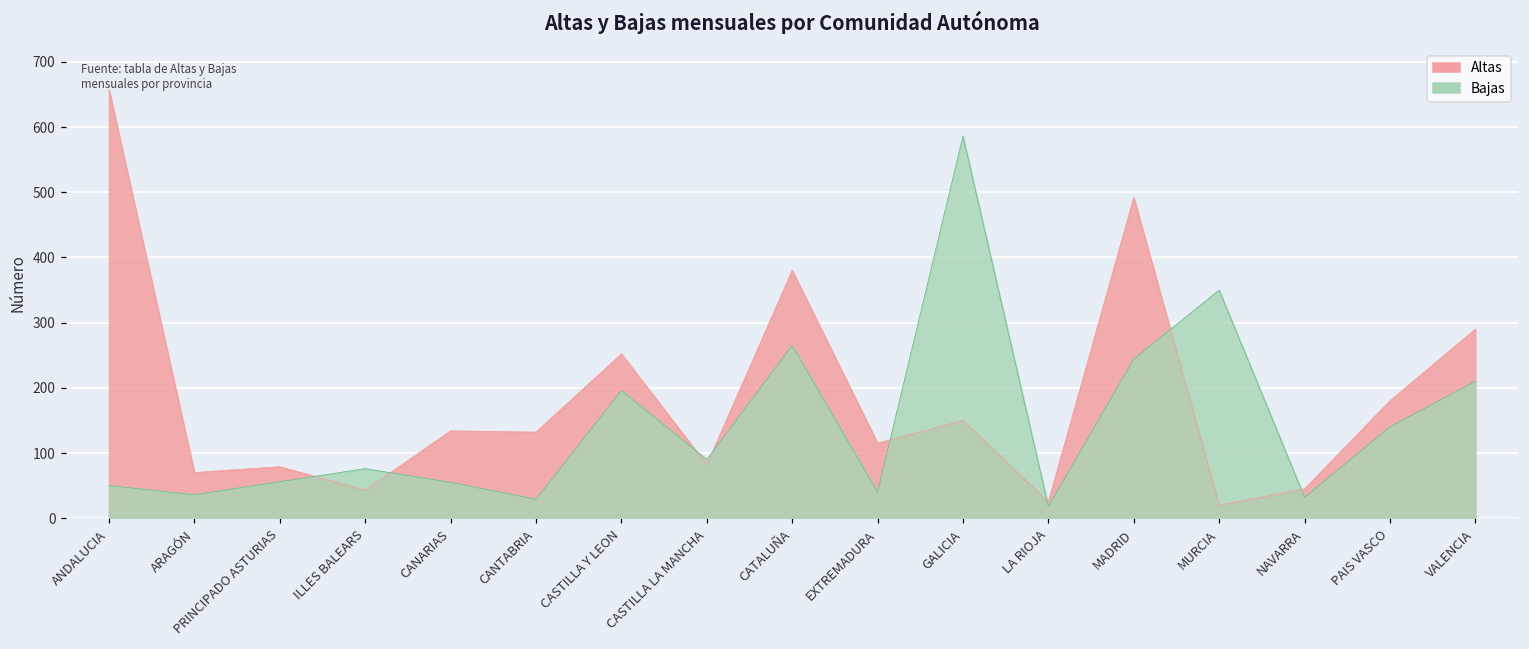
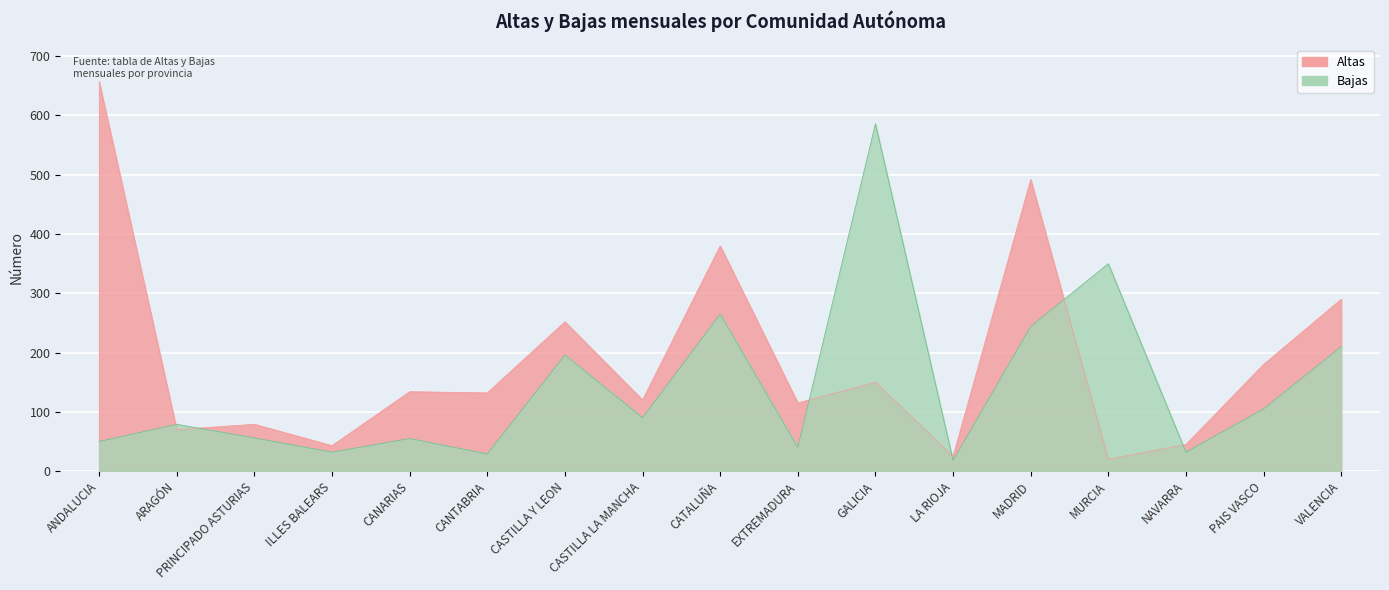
  {
    "Altas": {
      "ANDALUCIA": 660,
      "ARAGÓN": 70,
      "PRINCIPADO ASTURIAS": 80,
      "ILLES BALEARS": 40,
      "CANARIAS": 130,
      "CANTABRIA": 130,
      "CASTILLA Y LEON": 250,
-     "CASTILLA LA MANCHA": 80,
+     "CASTILLA LA MANCHA": 120,
      "CATALUÑA": 380,
      "EXTREMADURA": 120,
      "GALICIA": 150,
      "LA RIOJA": 30,
      "MADRID": 490,
      "MURCIA": 20,
      "NAVARRA": 50,
      "PAIS VASCO": 180,
      "VALENCIA": 290
    },
    "Bajas": {
      "ANDALUCIA": 50,
-     "ARAGÓN": 40,
+     "ARAGÓN": 80,
      "PRINCIPADO ASTURIAS": 60,
-     "ILLES BALEARS": 80,
+     "ILLES BALEARS": 30,
      "CANARIAS": 60,
      "CANTABRIA": 30,
      "CASTILLA Y LEON": 200,
      "CASTILLA LA MANCHA": 90,
      "CATALUÑA": 270,
      "EXTREMADURA": 40,
      "GALICIA": 590,
      "LA RIOJA": 20,
      "MADRID": 240,
      "MURCIA": 350,
      "NAVARRA": 30,
-     "PAIS VASCO": 140,
+     "PAIS VASCO": 110,
      "VALENCIA": 210
    }
  }
